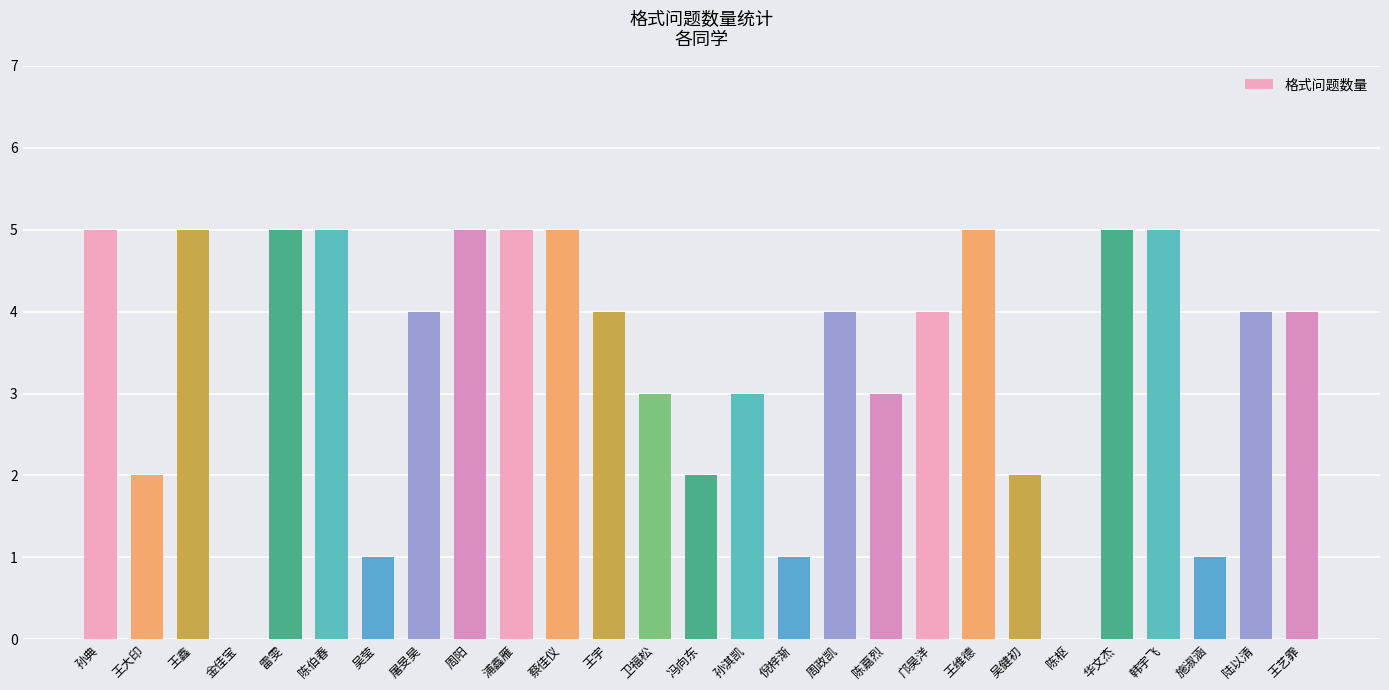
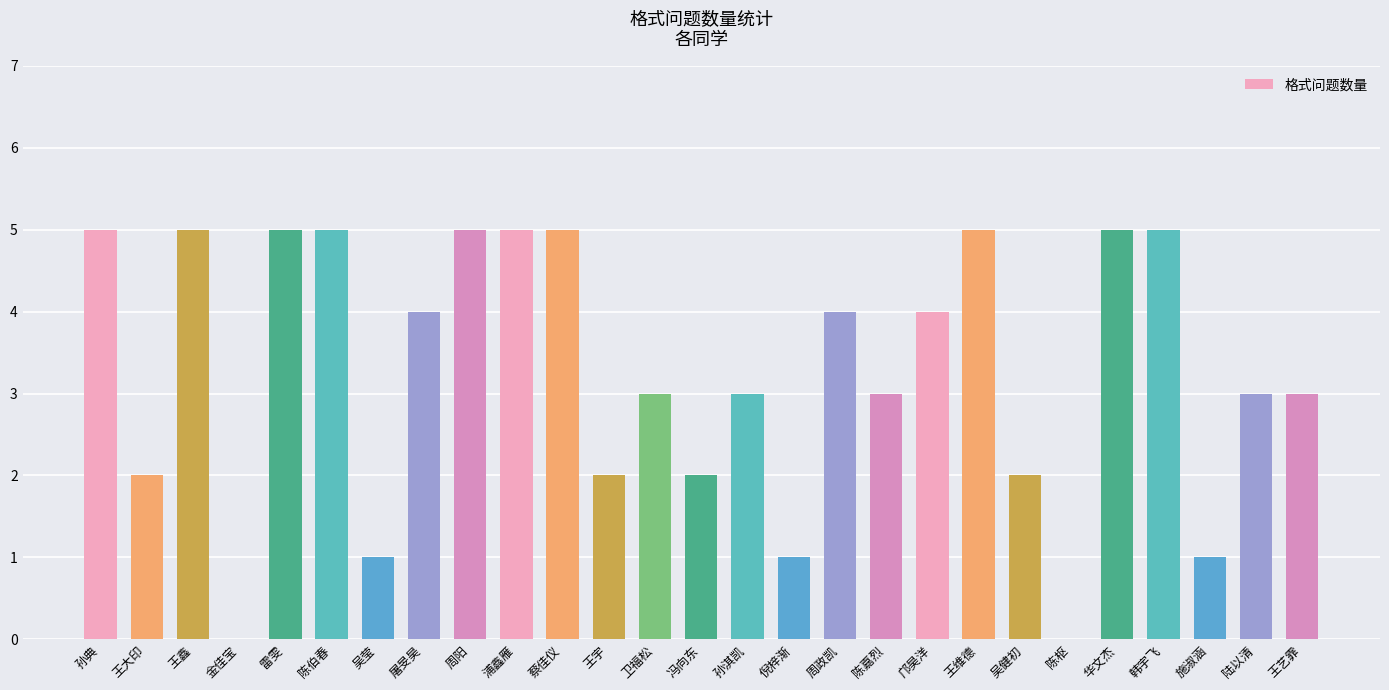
  {
    "孙典": 5,
    "王大印": 2,
    "王鑫": 5,
    "金佳宝": 0,
    "雷雯": 5,
    "陈伯春": 5,
    "吴莹": 1,
    "屠旻昊": 4,
    "周阳": 5,
    "浦鑫雁": 5,
    "蔡佳仪": 5,
-   "王宇": 4,
+   "王宇": 2,
    "卫福松": 3,
    "冯向东": 2,
    "孙淇凯": 3,
    "倪梓渐": 1,
    "周政凯": 4,
    "陈嘉烈": 3,
    "邝昊洋": 4,
    "王维德": 5,
    "吴健初": 2,
    "陈枢": 0,
    "华文杰": 5,
    "韩宇飞": 5,
    "施淑涵": 1,
-   "陆以清": 4,
-   "王艺霏": 4
+   "陆以清": 3,
+   "王艺霏": 3
  }
